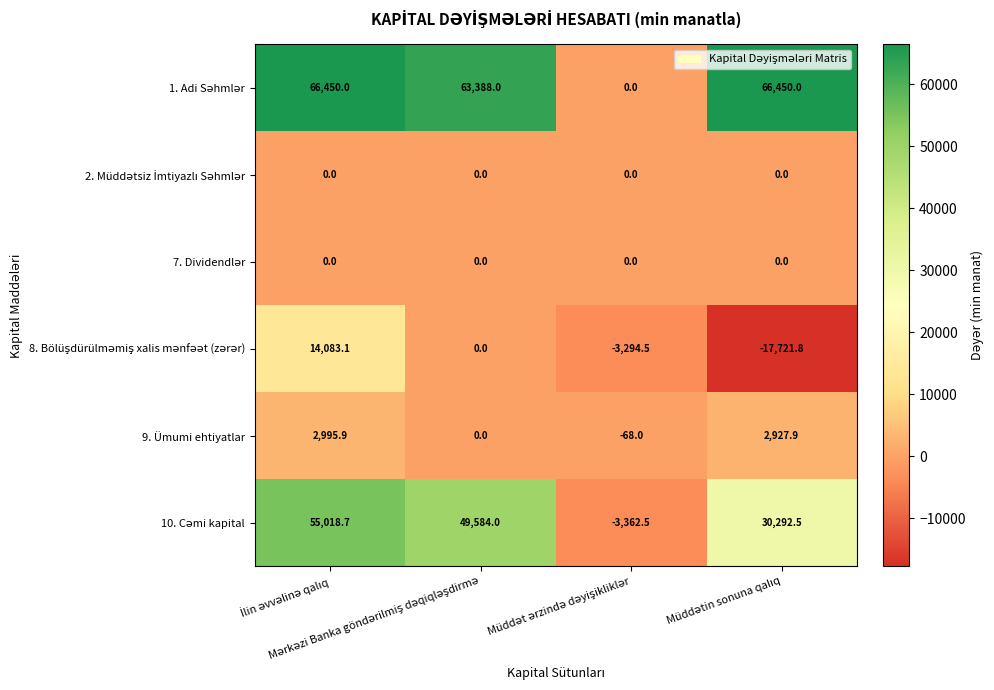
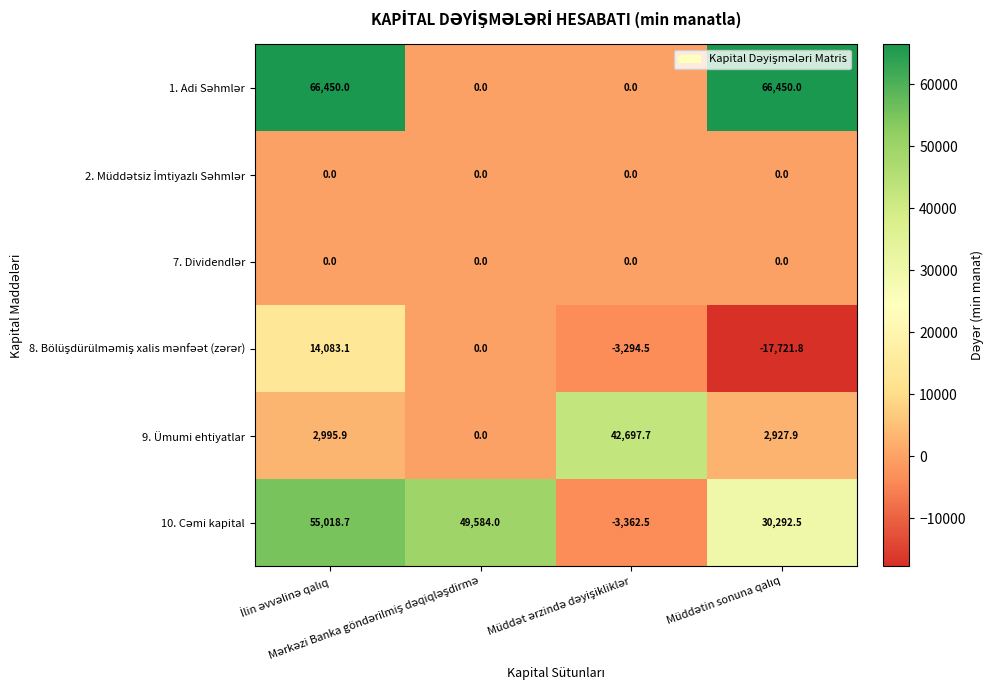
  {
    "1. Adi Səhmlər": {
      "İlin əvvəlinə qalıq": "66,450.0",
-     "Mərkəzi Banka göndərilmiş dəqiqləşdirmə": "63,388.0",
+     "Mərkəzi Banka göndərilmiş dəqiqləşdirmə": "0.0",
      "Müddət ərzində dəyişikliklər": "0.0",
      "Müddətin sonuna qalıq": "66,450.0"
    },
    "2. Müddətsiz İmtiyazlı Səhmlər": {
      "İlin əvvəlinə qalıq": "0.0",
      "Mərkəzi Banka göndərilmiş dəqiqləşdirmə": "0.0",
      "Müddət ərzində dəyişikliklər": "0.0",
      "Müddətin sonuna qalıq": "0.0"
    },
    "7. Dividendlər": {
      "İlin əvvəlinə qalıq": "0.0",
      "Mərkəzi Banka göndərilmiş dəqiqləşdirmə": "0.0",
      "Müddət ərzində dəyişikliklər": "0.0",
      "Müddətin sonuna qalıq": "0.0"
    },
    "8. Bölüşdürülməmiş xalis mənfəət (zərər)": {
      "İlin əvvəlinə qalıq": "14,083.1",
      "Mərkəzi Banka göndərilmiş dəqiqləşdirmə": "0.0",
      "Müddət ərzində dəyişikliklər": "-3,294.5",
      "Müddətin sonuna qalıq": "-17,721.8"
    },
    "9. Ümumi ehtiyatlar": {
      "İlin əvvəlinə qalıq": "2,995.9",
      "Mərkəzi Banka göndərilmiş dəqiqləşdirmə": "0.0",
-     "Müddət ərzində dəyişikliklər": "-68.0",
+     "Müddət ərzində dəyişikliklər": "42,697.7",
      "Müddətin sonuna qalıq": "2,927.9"
    },
    "10. Cəmi kapital": {
      "İlin əvvəlinə qalıq": "55,018.7",
      "Mərkəzi Banka göndərilmiş dəqiqləşdirmə": "49,584.0",
      "Müddət ərzində dəyişikliklər": "-3,362.5",
      "Müddətin sonuna qalıq": "30,292.5"
    }
  }
